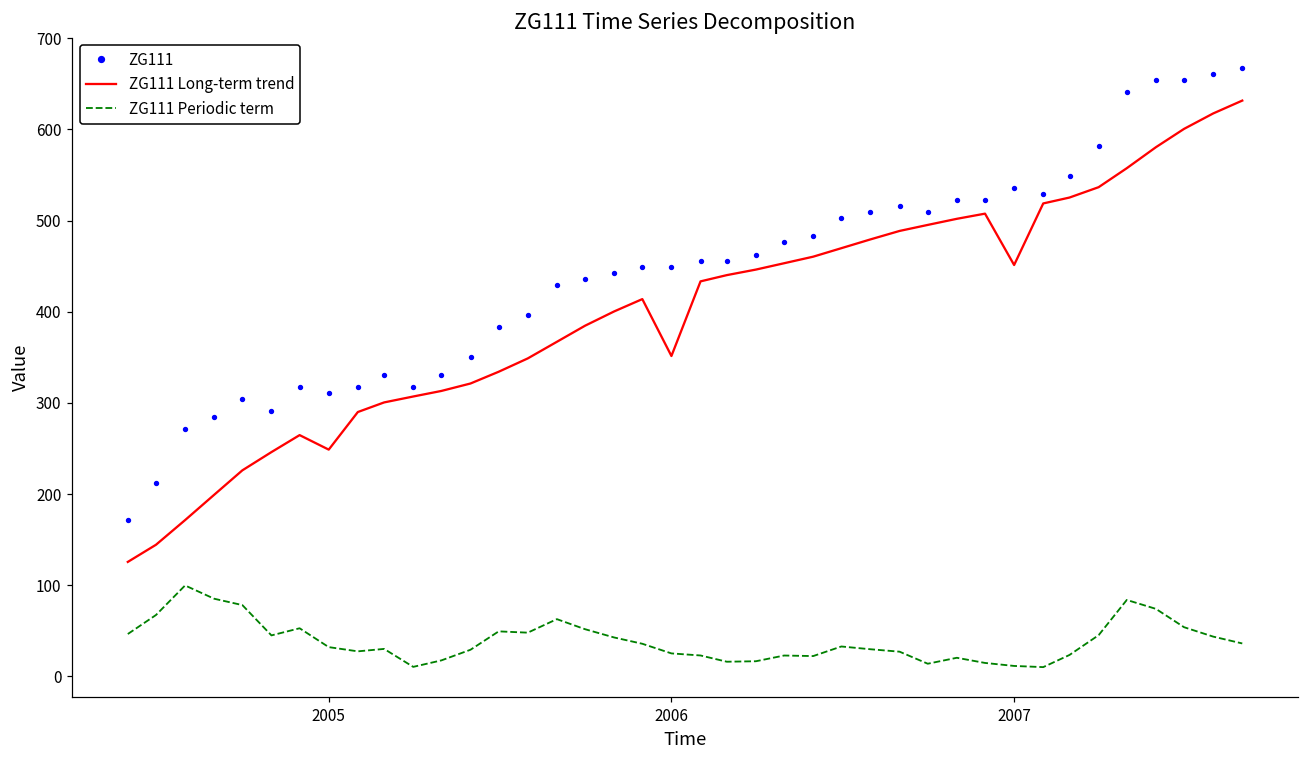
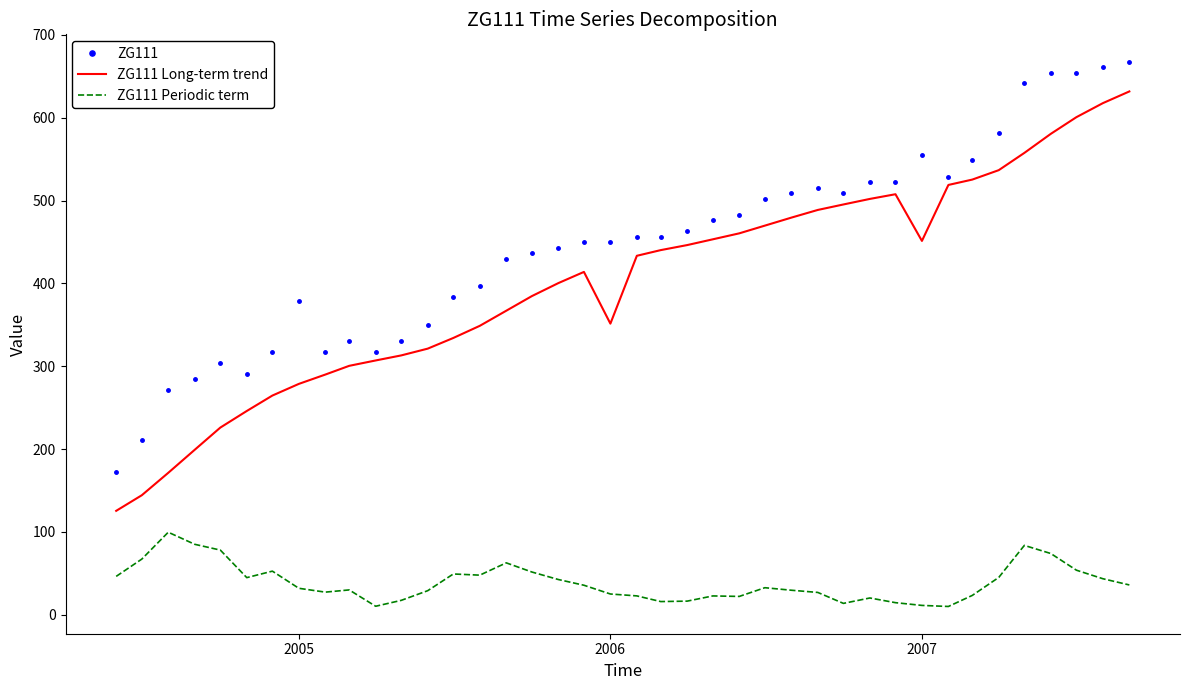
  {
    "ZG111": {
-     "2005": 310,
+     "2005": 380,
      "2006": 450,
-     "2007": 540
+     "2007": 560
    },
    "ZG111 Long-term trend": {
-     "2005": 250,
+     "2005": 280,
      "2006": 350,
      "2007": 450
    },
    "ZG111 Periodic term": {
      "2005": 30,
      "2006": 30,
      "2007": 10
    }
  }
